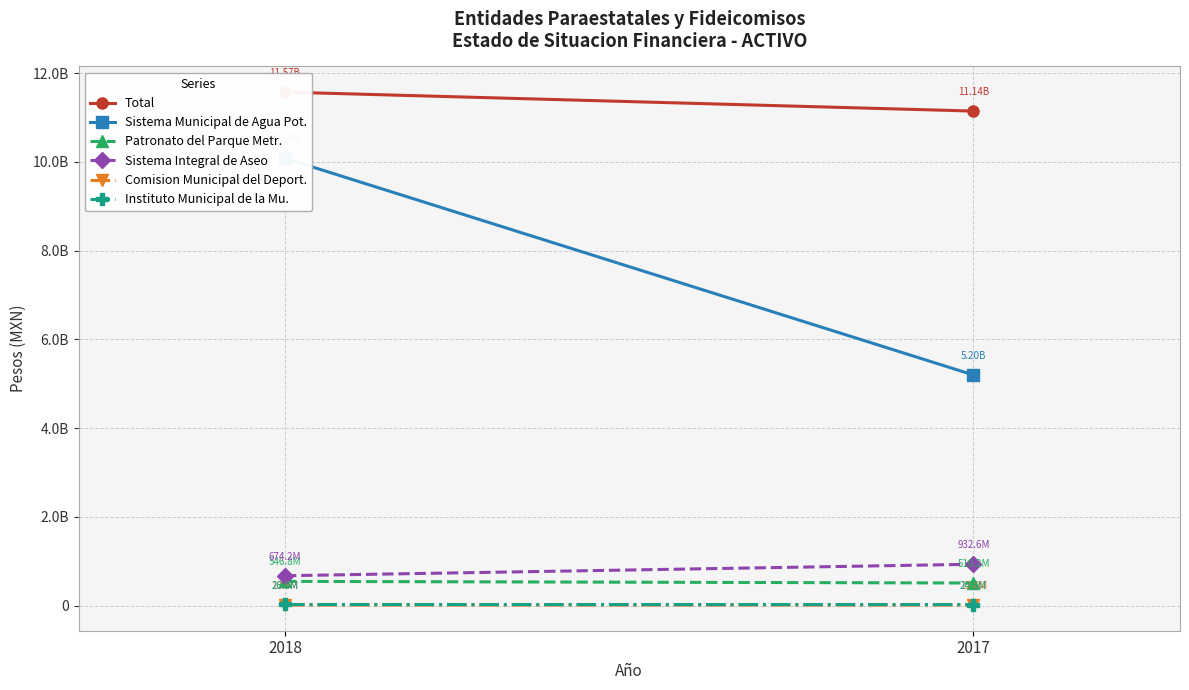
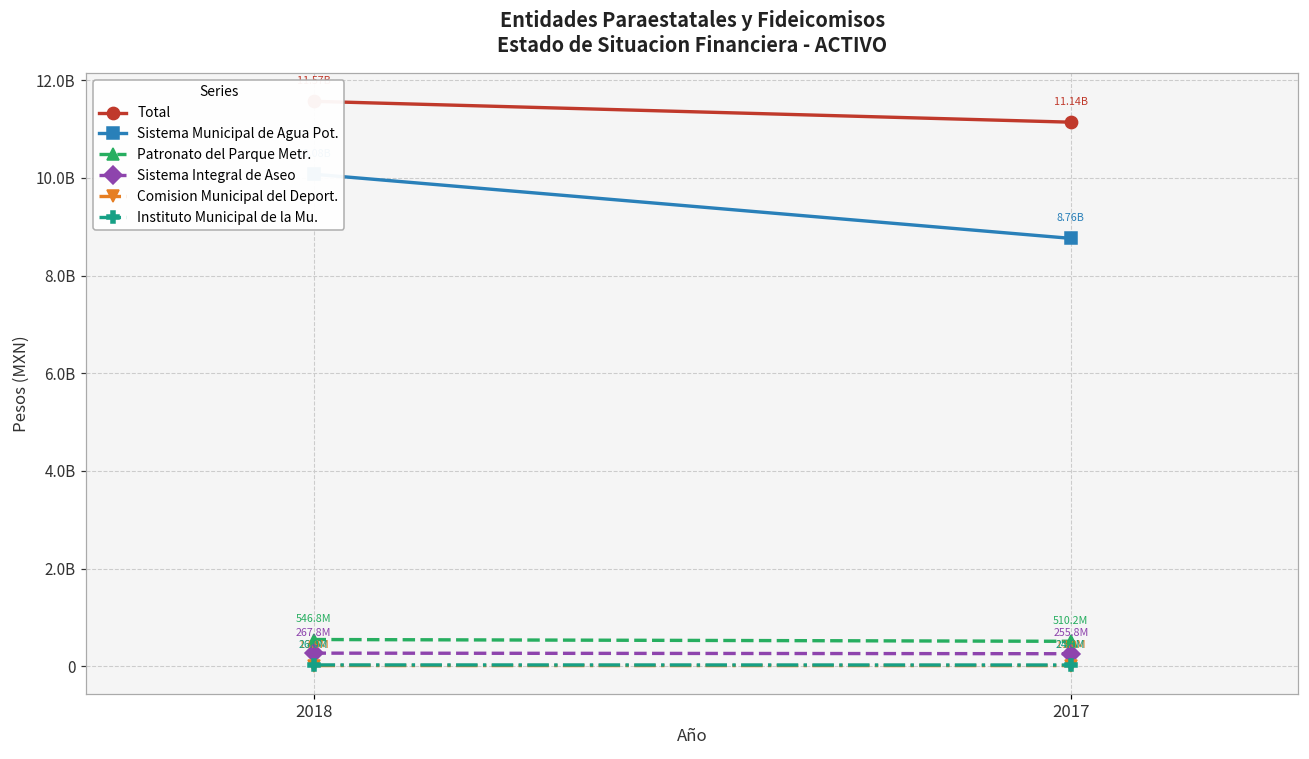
  {
    "Total": {
      "2017": "11.14B"
    },
    "Sistema Municipal de Agua Pot.": {
-     "2017": "5.20B"
+     "2017": "8.76B"
    },
    "Sistema Integral de Aseo": {
-     "2018": "674.2M",
-     "2017": "932.6M"
+     "2018": "267.8M",
+     "2017": "255.8M"
    }
  }
